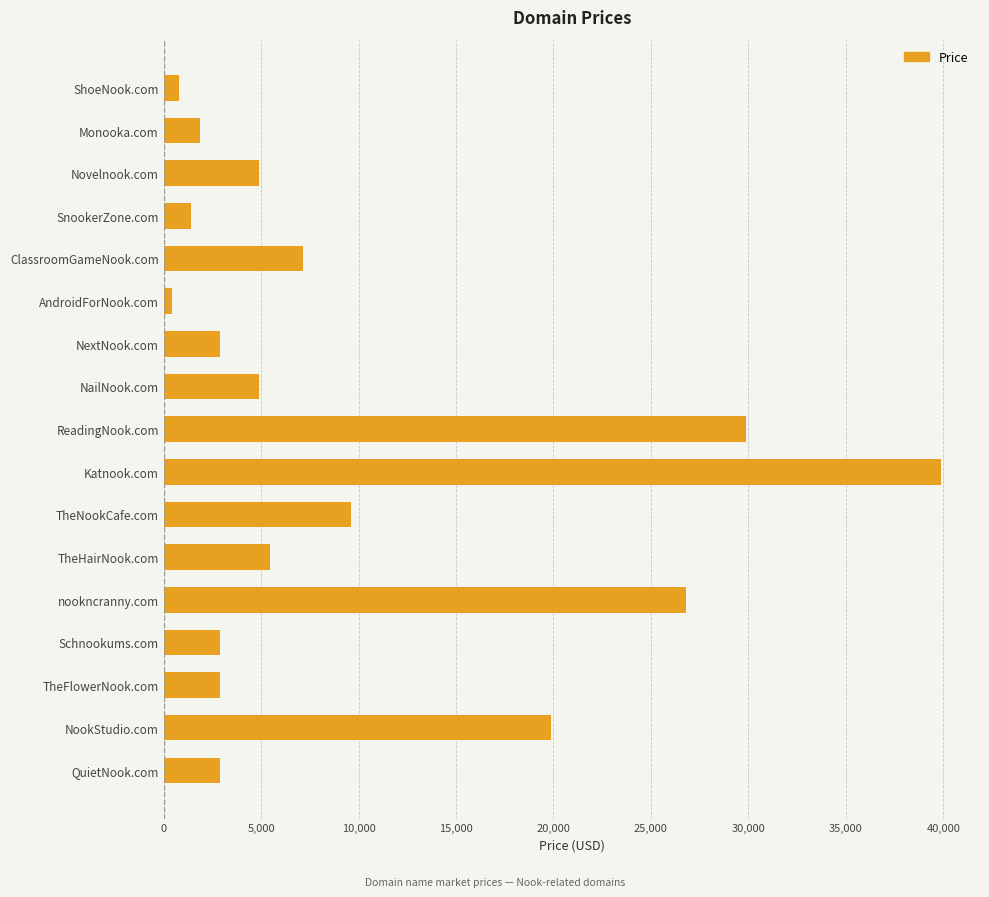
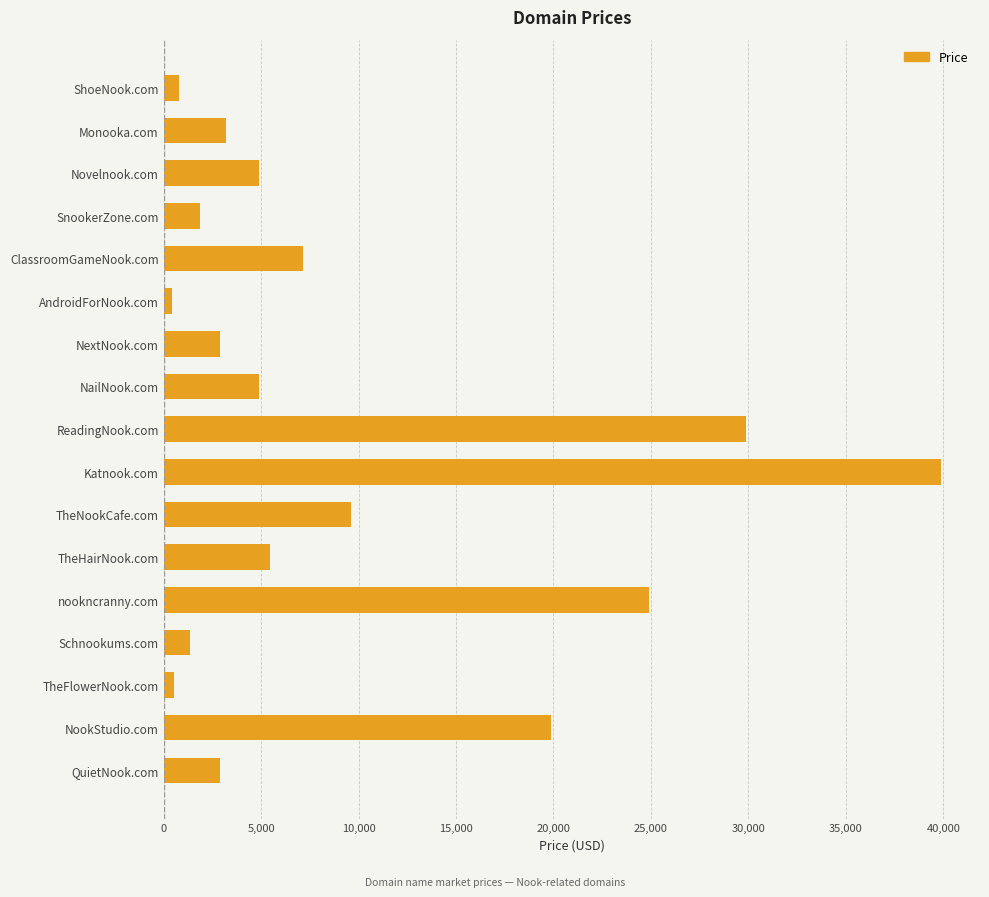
  {
    "ShoeNook.com": "800",
-   "Monooka.com": "1,900",
+   "Monooka.com": "3,200",
    "Novelnook.com": "4,900",
-   "SnookerZone.com": "1,400",
+   "SnookerZone.com": "1,900",
    "ClassroomGameNook.com": "7,200",
    "AndroidForNook.com": "400",
    "NextNook.com": "2,900",
    "NailNook.com": "4,900",
    "ReadingNook.com": "29,900",
    "Katnook.com": "39,900",
    "TheNookCafe.com": "9,600",
    "TheHairNook.com": "5,400",
-   "nookncranny.com": "26,800",
-   "Schnookums.com": "2,900",
-   "TheFlowerNook.com": "2,900",
+   "nookncranny.com": "24,900",
+   "Schnookums.com": "1,300",
+   "TheFlowerNook.com": "600",
    "NookStudio.com": "19,900",
    "QuietNook.com": "2,900"
  }
